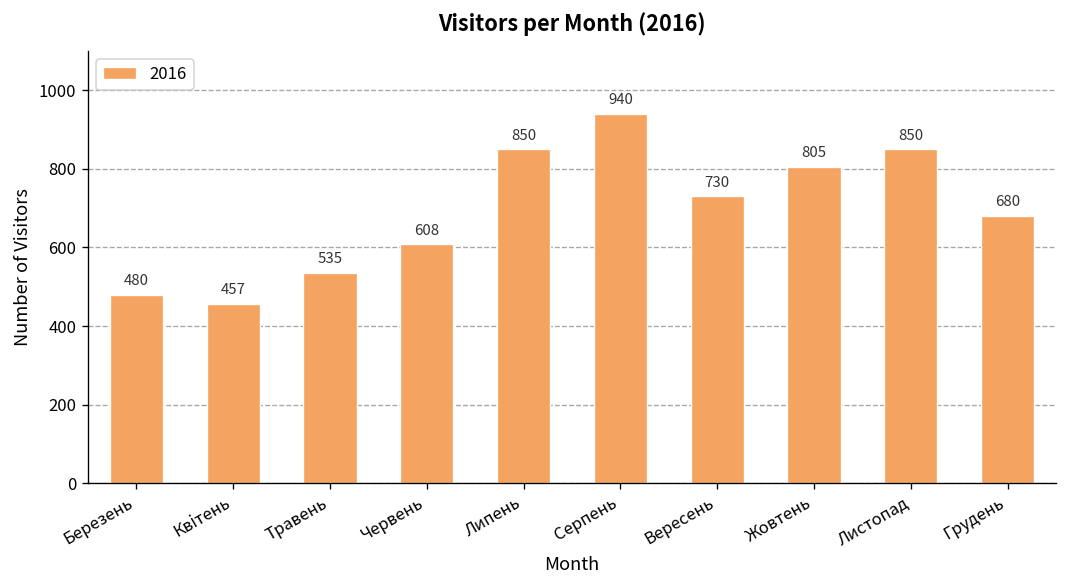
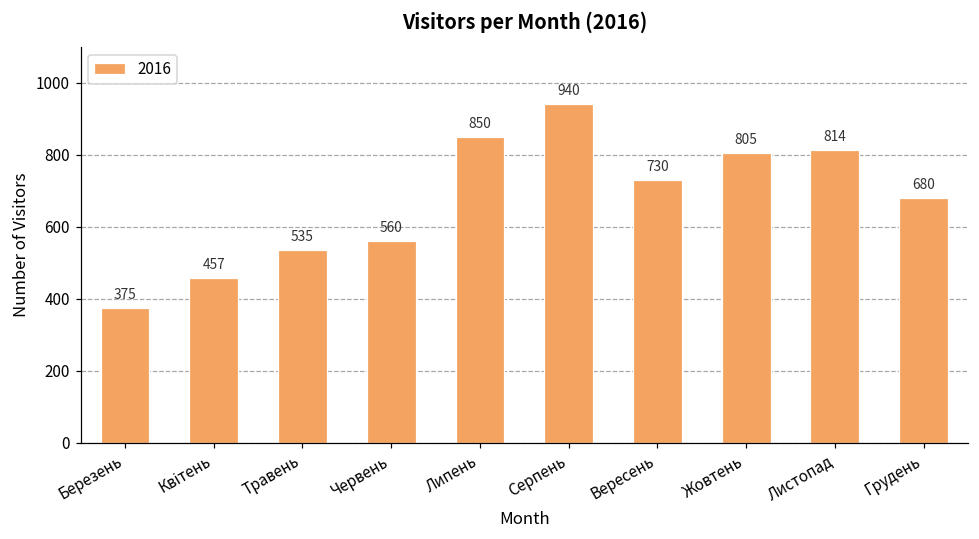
  {
-   "Березень": 480,
+   "Березень": 375,
    "Квітень": 457,
    "Травень": 535,
-   "Червень": 608,
+   "Червень": 560,
    "Липень": 850,
    "Серпень": 940,
    "Вересень": 730,
    "Жовтень": 805,
-   "Листопад": 850,
+   "Листопад": 814,
    "Грудень": 680
  }
